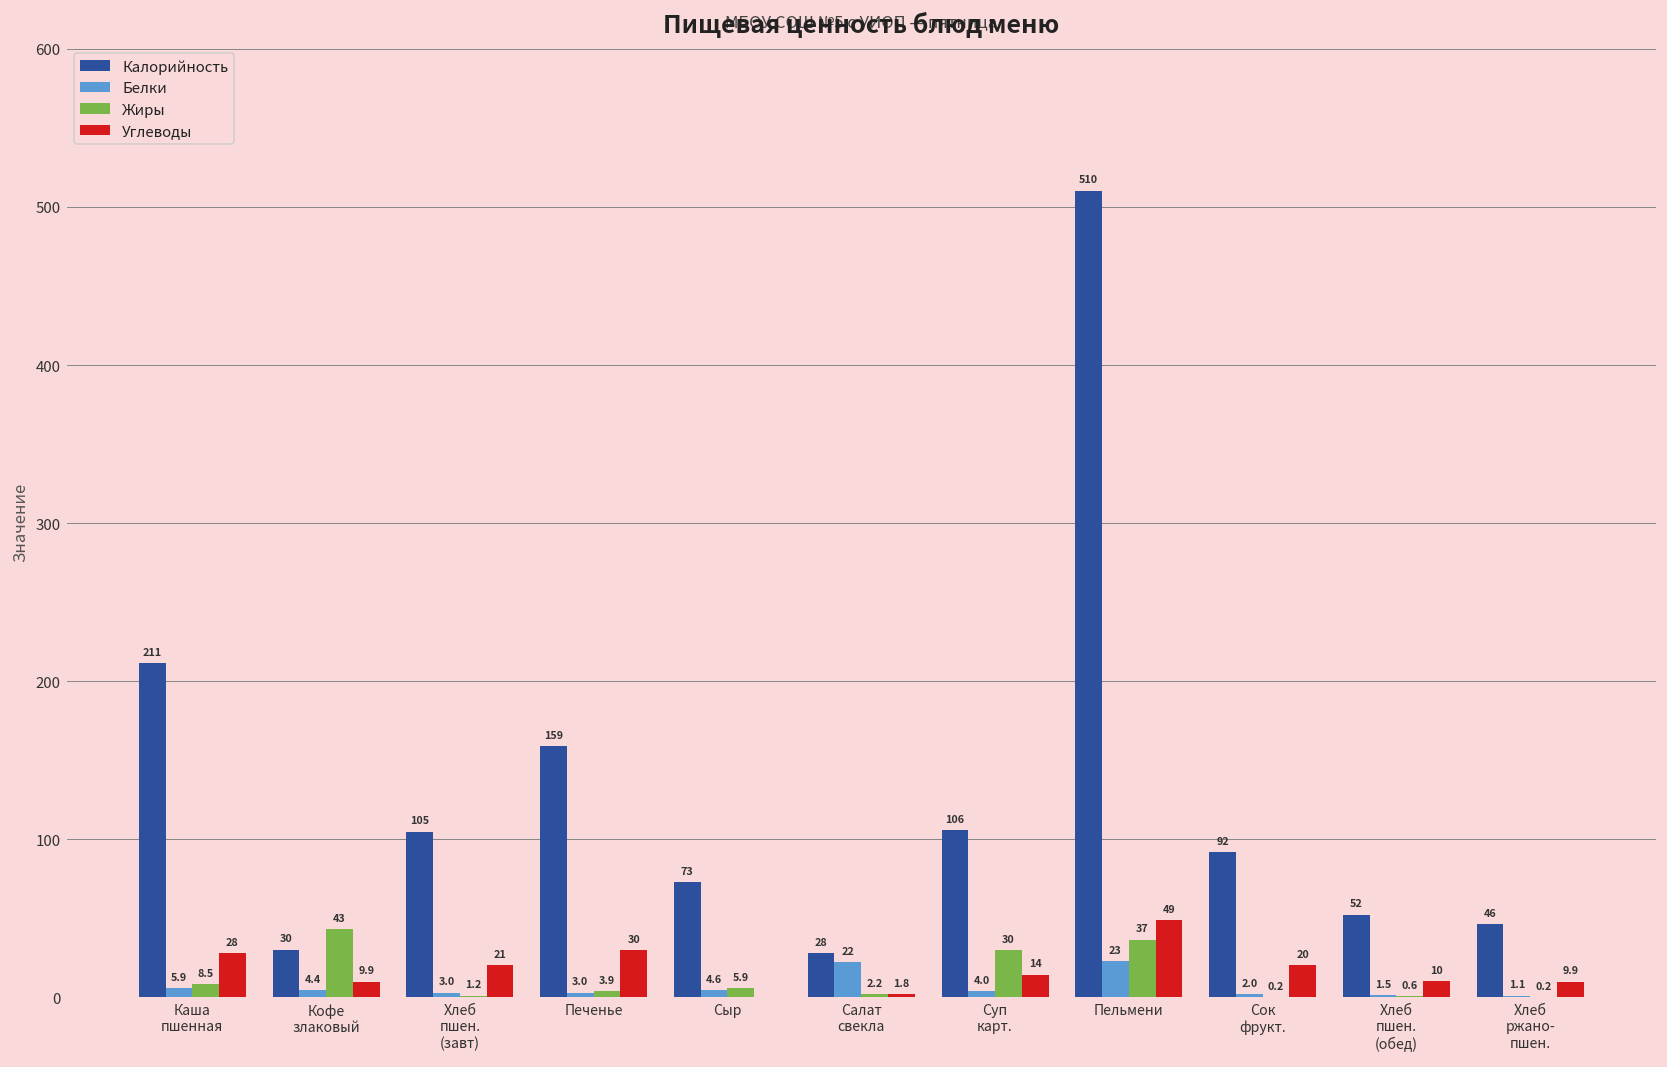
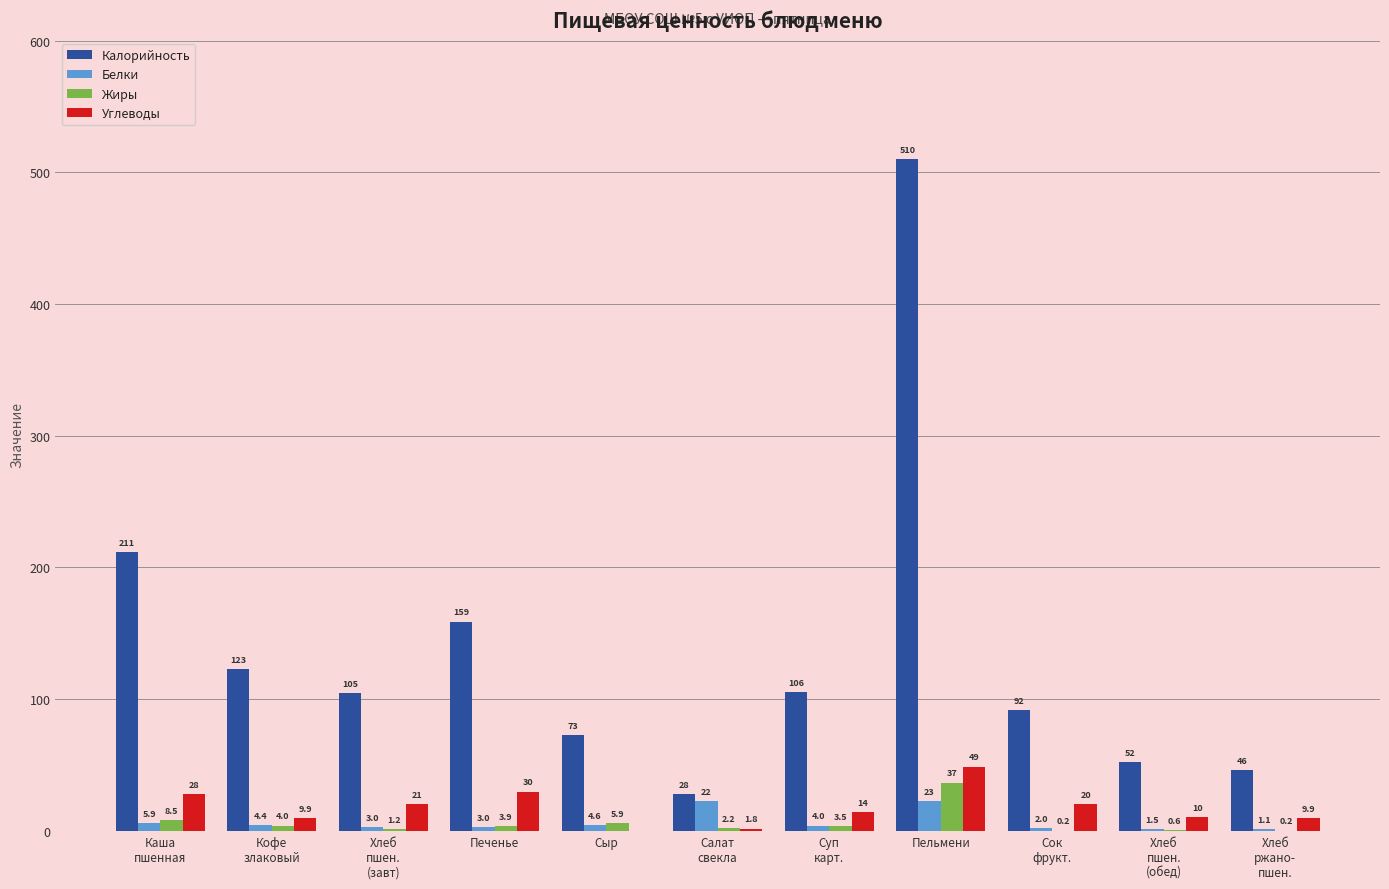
  {
    "Калорийность": {
      "Каша пшенная": 211,
-     "Кофе злаковый": 30,
+     "Кофе злаковый": 123,
      "Хлеб пшен. (завт)": 105,
      "Печенье": 159,
      "Сыр": 73,
      "Салат свекла": 28,
      "Суп карт.": 106,
      "Пельмени": 510,
      "Сок фрукт.": 92,
      "Хлеб пшен. (обед)": 52,
      "Хлеб ржано- пшен.": 46
    },
    "Белки": {
      "Каша пшенная": 5.9,
      "Кофе злаковый": 4.4,
      "Хлеб пшен. (завт)": 3.0,
      "Печенье": 3.0,
      "Сыр": 4.6,
      "Салат свекла": 22,
      "Суп карт.": 4.0,
      "Пельмени": 23,
      "Сок фрукт.": 2.0,
      "Хлеб пшен. (обед)": 1.5,
      "Хлеб ржано- пшен.": 1.1
    },
    "Жиры": {
      "Каша пшенная": 8.5,
-     "Кофе злаковый": 43,
+     "Кофе злаковый": 4.0,
      "Хлеб пшен. (завт)": 1.2,
      "Печенье": 3.9,
      "Сыр": 5.9,
      "Салат свекла": 2.2,
-     "Суп карт.": 30,
+     "Суп карт.": 3.5,
      "Пельмени": 37,
      "Сок фрукт.": 0.2,
      "Хлеб пшен. (обед)": 0.6,
      "Хлеб ржано- пшен.": 0.2
    },
    "Углеводы": {
      "Каша пшенная": 28,
      "Кофе злаковый": 9.9,
      "Хлеб пшен. (завт)": 21,
      "Печенье": 30,
      "Салат свекла": 1.8,
      "Суп карт.": 14,
      "Пельмени": 49,
      "Сок фрукт.": 20,
      "Хлеб пшен. (обед)": 10,
      "Хлеб ржано- пшен.": 9.9
    }
  }
